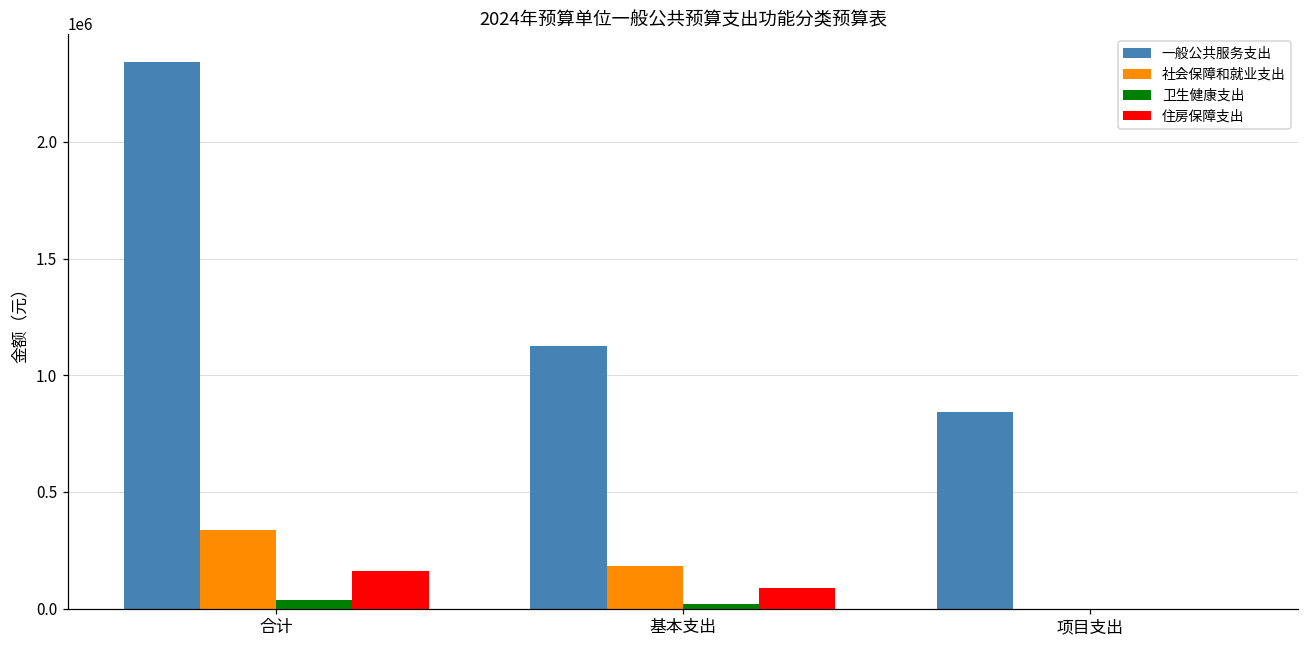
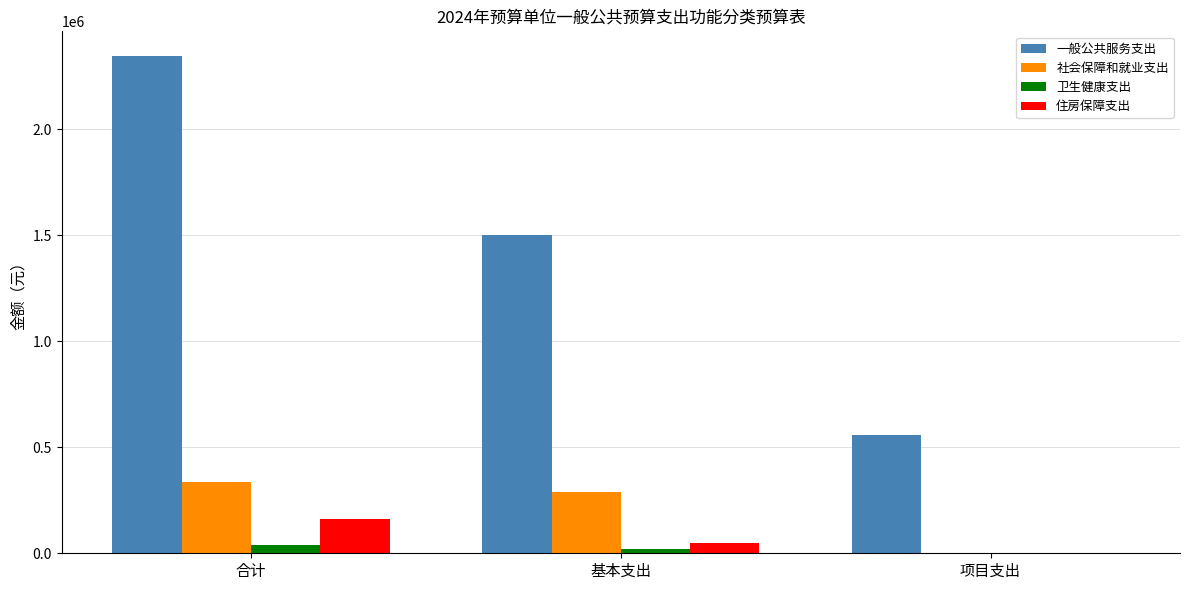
  {
    "一般公共服务支出": {
      "合计": 2340000,
-     "基本支出": 1130000,
-     "项目支出": 840000
+     "基本支出": 1500000,
+     "项目支出": 560000
    },
    "社会保障和就业支出": {
      "合计": 340000,
-     "基本支出": 180000,
+     "基本支出": 290000,
      "项目支出": 0
    },
    "卫生健康支出": {
      "合计": 40000,
      "基本支出": 20000,
      "项目支出": 0
    },
    "住房保障支出": {
      "合计": 160000,
-     "基本支出": 90000,
+     "基本支出": 50000,
      "项目支出": 0
    }
  }
